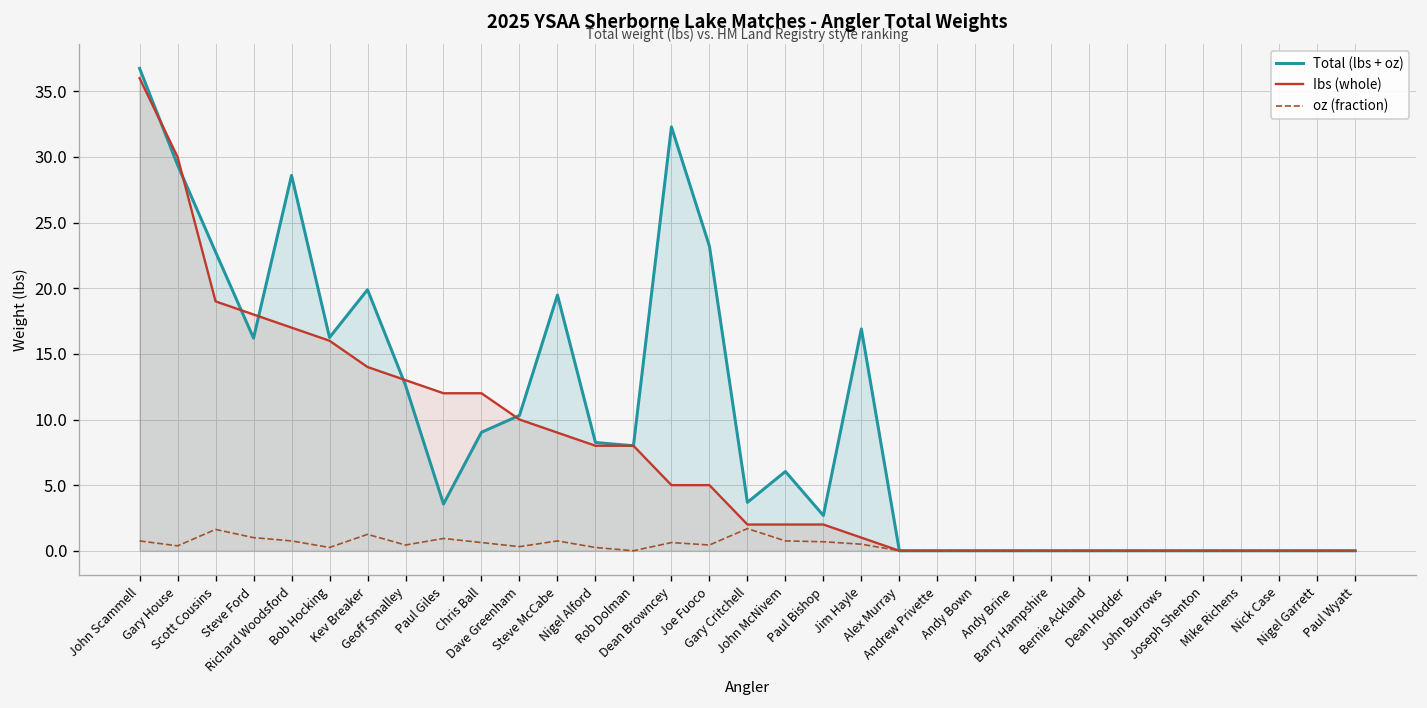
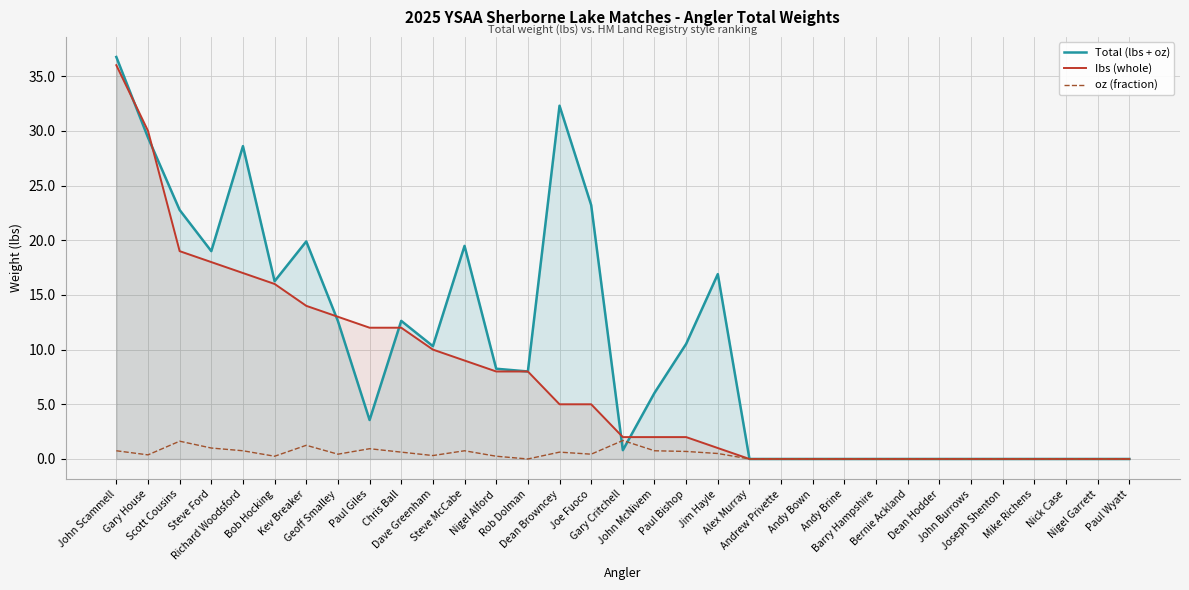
  {
    "Total (lbs + oz)": {
      "John Scammell": 36.8,
      "Gary House": 29.4,
      "Scott Cousins": 22.8,
-     "Steve Ford": 16.2,
+     "Steve Ford": 19.0,
      "Richard Woodsford": 28.6,
      "Bob Hocking": 16.3,
      "Kev Breaker": 19.9,
      "Geoff Smalley": 12.6,
      "Paul Giles": 3.6,
-     "Chris Ball": 9.0,
+     "Chris Ball": 12.6,
      "Dave Greenham": 10.3,
      "Steve McCabe": 19.5,
      "Nigel Alford": 8.3,
      "Dean Browncey": 32.3,
      "Joe Fuoco": 23.2,
-     "Gary Critchell": 3.7,
+     "Gary Critchell": 0.8,
      "John McNivem": 6.0,
-     "Paul Bishop": 2.7,
+     "Paul Bishop": 10.5,
      "Jim Hayle": 16.9
    }
  }
